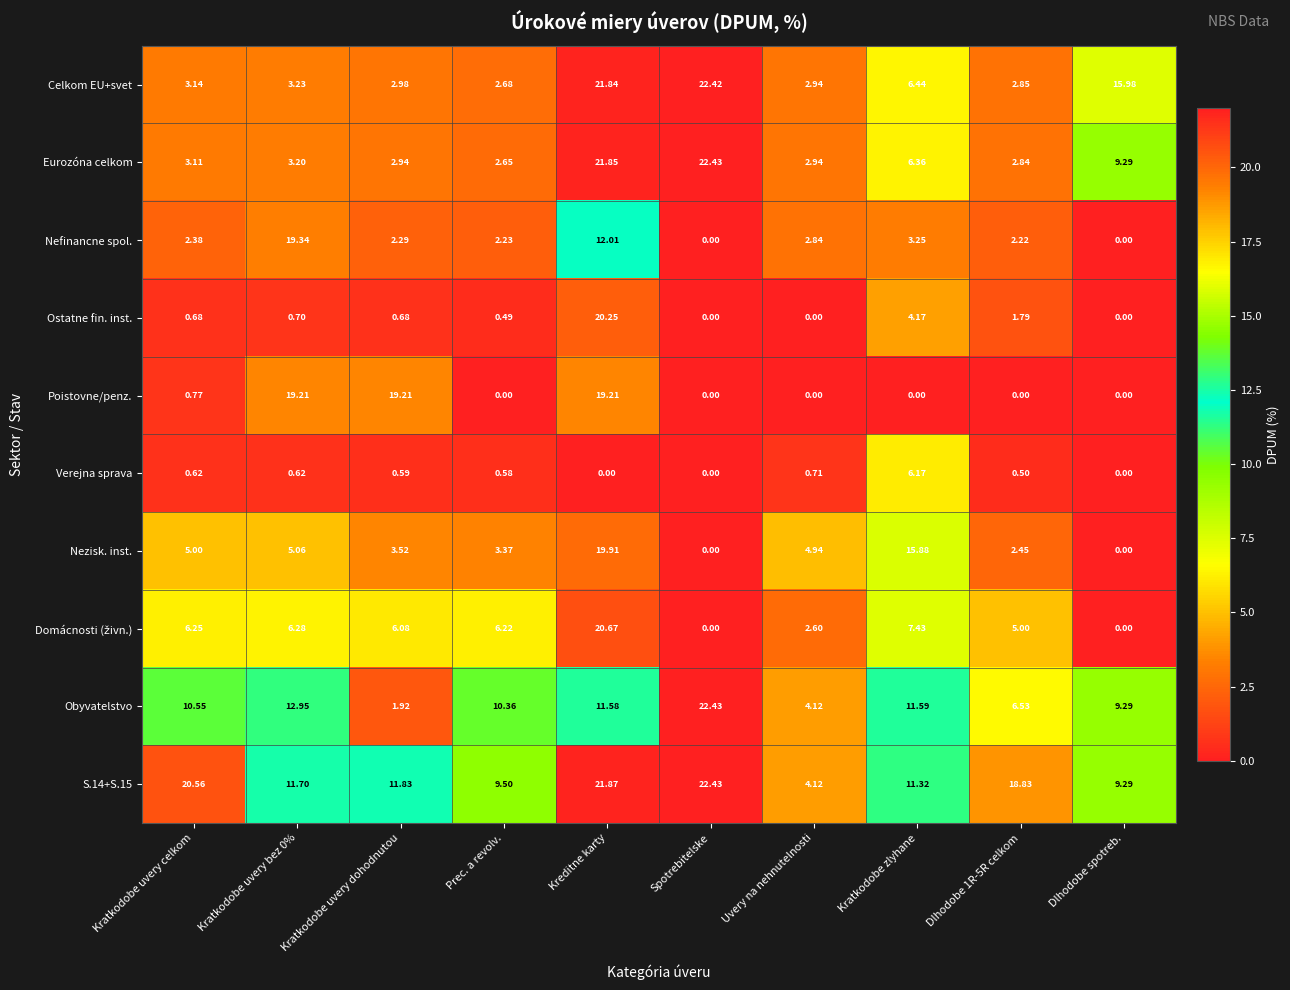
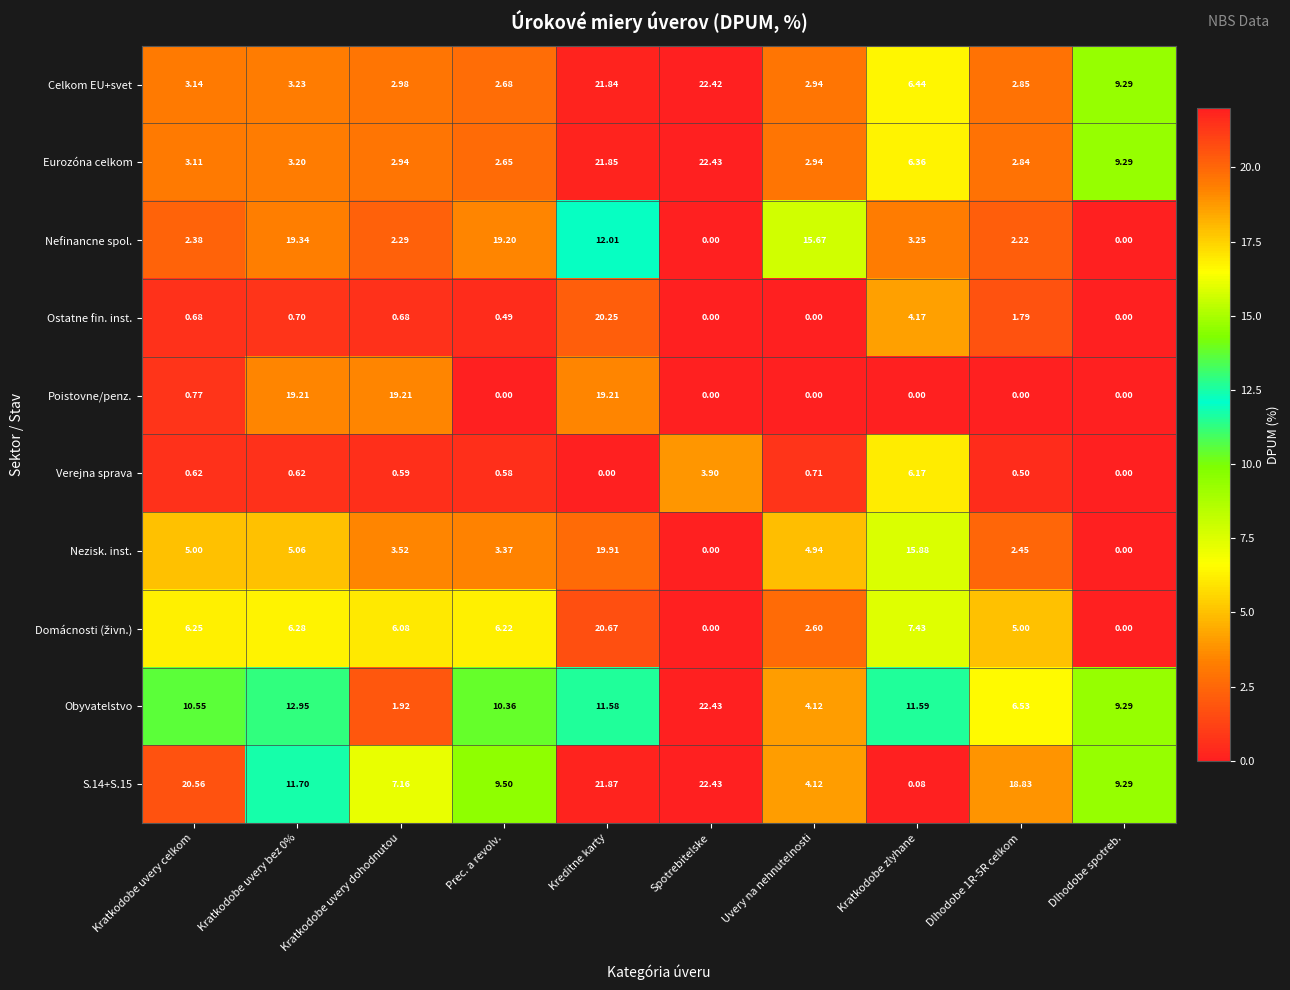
  {
    "Celkom EU+svet": {
      "Kratkodobe uvery celkom": 3.14,
      "Kratkodobe uvery bez 0%": 3.23,
      "Kratkodobe uvery dohodnutou": 2.98,
      "Prec. a revolv.": 2.68,
      "Kreditne karty": 21.84,
      "Spotrebitelske": 22.42,
      "Uvery na nehnutelnosti": 2.94,
      "Kratkodobe zlyhane": 6.44,
      "Dlhodobe 1R-5R celkom": 2.85,
-     "Dlhodobe spotreb.": 15.98
+     "Dlhodobe spotreb.": 9.29
    },
    "Eurozóna celkom": {
      "Kratkodobe uvery celkom": 3.11,
      "Kratkodobe uvery bez 0%": 3.20,
      "Kratkodobe uvery dohodnutou": 2.94,
      "Prec. a revolv.": 2.65,
      "Kreditne karty": 21.85,
      "Spotrebitelske": 22.43,
      "Uvery na nehnutelnosti": 2.94,
      "Kratkodobe zlyhane": 6.36,
      "Dlhodobe 1R-5R celkom": 2.84,
      "Dlhodobe spotreb.": 9.29
    },
    "Nefinancne spol.": {
      "Kratkodobe uvery celkom": 2.38,
      "Kratkodobe uvery bez 0%": 19.34,
      "Kratkodobe uvery dohodnutou": 2.29,
-     "Prec. a revolv.": 2.23,
+     "Prec. a revolv.": 19.20,
      "Kreditne karty": 12.01,
      "Spotrebitelske": 0.00,
-     "Uvery na nehnutelnosti": 2.84,
+     "Uvery na nehnutelnosti": 15.67,
      "Kratkodobe zlyhane": 3.25,
      "Dlhodobe 1R-5R celkom": 2.22,
      "Dlhodobe spotreb.": 0.00
    },
    "Ostatne fin. inst.": {
      "Kratkodobe uvery celkom": 0.68,
      "Kratkodobe uvery bez 0%": 0.70,
      "Kratkodobe uvery dohodnutou": 0.68,
      "Prec. a revolv.": 0.49,
      "Kreditne karty": 20.25,
      "Spotrebitelske": 0.00,
      "Uvery na nehnutelnosti": 0.00,
      "Kratkodobe zlyhane": 4.17,
      "Dlhodobe 1R-5R celkom": 1.79,
      "Dlhodobe spotreb.": 0.00
    },
    "Poistovne/penz.": {
      "Kratkodobe uvery celkom": 0.77,
      "Kratkodobe uvery bez 0%": 19.21,
      "Kratkodobe uvery dohodnutou": 19.21,
      "Prec. a revolv.": 0.00,
      "Kreditne karty": 19.21,
      "Spotrebitelske": 0.00,
      "Uvery na nehnutelnosti": 0.00,
      "Kratkodobe zlyhane": 0.00,
      "Dlhodobe 1R-5R celkom": 0.00,
      "Dlhodobe spotreb.": 0.00
    },
    "Verejna sprava": {
      "Kratkodobe uvery celkom": 0.62,
      "Kratkodobe uvery bez 0%": 0.62,
      "Kratkodobe uvery dohodnutou": 0.59,
      "Prec. a revolv.": 0.58,
      "Kreditne karty": 0.00,
-     "Spotrebitelske": 0.00,
+     "Spotrebitelske": 3.90,
      "Uvery na nehnutelnosti": 0.71,
      "Kratkodobe zlyhane": 6.17,
      "Dlhodobe 1R-5R celkom": 0.50,
      "Dlhodobe spotreb.": 0.00
    },
    "Nezisk. inst.": {
      "Kratkodobe uvery celkom": 5.00,
      "Kratkodobe uvery bez 0%": 5.06,
      "Kratkodobe uvery dohodnutou": 3.52,
      "Prec. a revolv.": 3.37,
      "Kreditne karty": 19.91,
      "Spotrebitelske": 0.00,
      "Uvery na nehnutelnosti": 4.94,
      "Kratkodobe zlyhane": 15.88,
      "Dlhodobe 1R-5R celkom": 2.45,
      "Dlhodobe spotreb.": 0.00
    },
    "Domácnosti (živn.)": {
      "Kratkodobe uvery celkom": 6.25,
      "Kratkodobe uvery bez 0%": 6.28,
      "Kratkodobe uvery dohodnutou": 6.08,
      "Prec. a revolv.": 6.22,
      "Kreditne karty": 20.67,
      "Spotrebitelske": 0.00,
      "Uvery na nehnutelnosti": 2.60,
      "Kratkodobe zlyhane": 7.43,
      "Dlhodobe 1R-5R celkom": 5.00,
      "Dlhodobe spotreb.": 0.00
    },
    "Obyvatelstvo": {
      "Kratkodobe uvery celkom": 10.55,
      "Kratkodobe uvery bez 0%": 12.95,
      "Kratkodobe uvery dohodnutou": 1.92,
      "Prec. a revolv.": 10.36,
      "Kreditne karty": 11.58,
      "Spotrebitelske": 22.43,
      "Uvery na nehnutelnosti": 4.12,
      "Kratkodobe zlyhane": 11.59,
      "Dlhodobe 1R-5R celkom": 6.53,
      "Dlhodobe spotreb.": 9.29
    },
    "S.14+S.15": {
      "Kratkodobe uvery celkom": 20.56,
      "Kratkodobe uvery bez 0%": 11.70,
-     "Kratkodobe uvery dohodnutou": 11.83,
+     "Kratkodobe uvery dohodnutou": 7.16,
      "Prec. a revolv.": 9.50,
      "Kreditne karty": 21.87,
      "Spotrebitelske": 22.43,
      "Uvery na nehnutelnosti": 4.12,
-     "Kratkodobe zlyhane": 11.32,
+     "Kratkodobe zlyhane": 0.08,
      "Dlhodobe 1R-5R celkom": 18.83,
      "Dlhodobe spotreb.": 9.29
    }
  }
